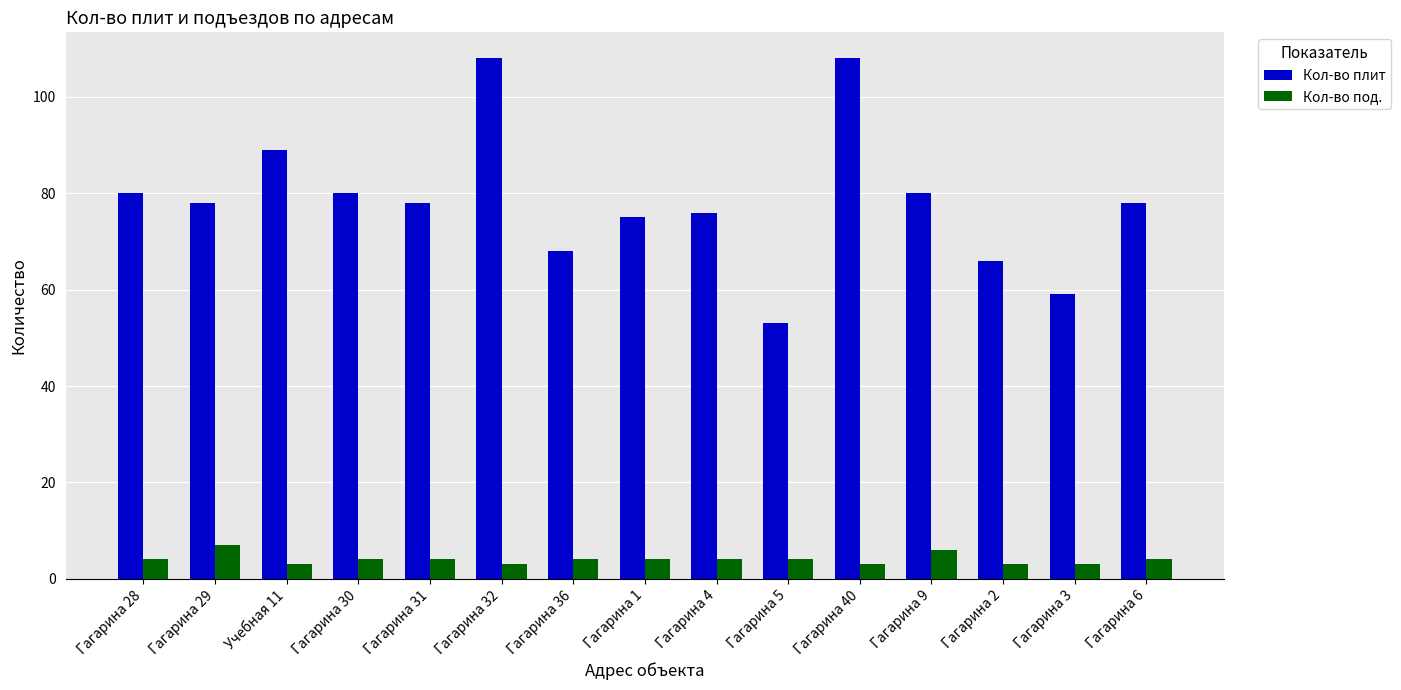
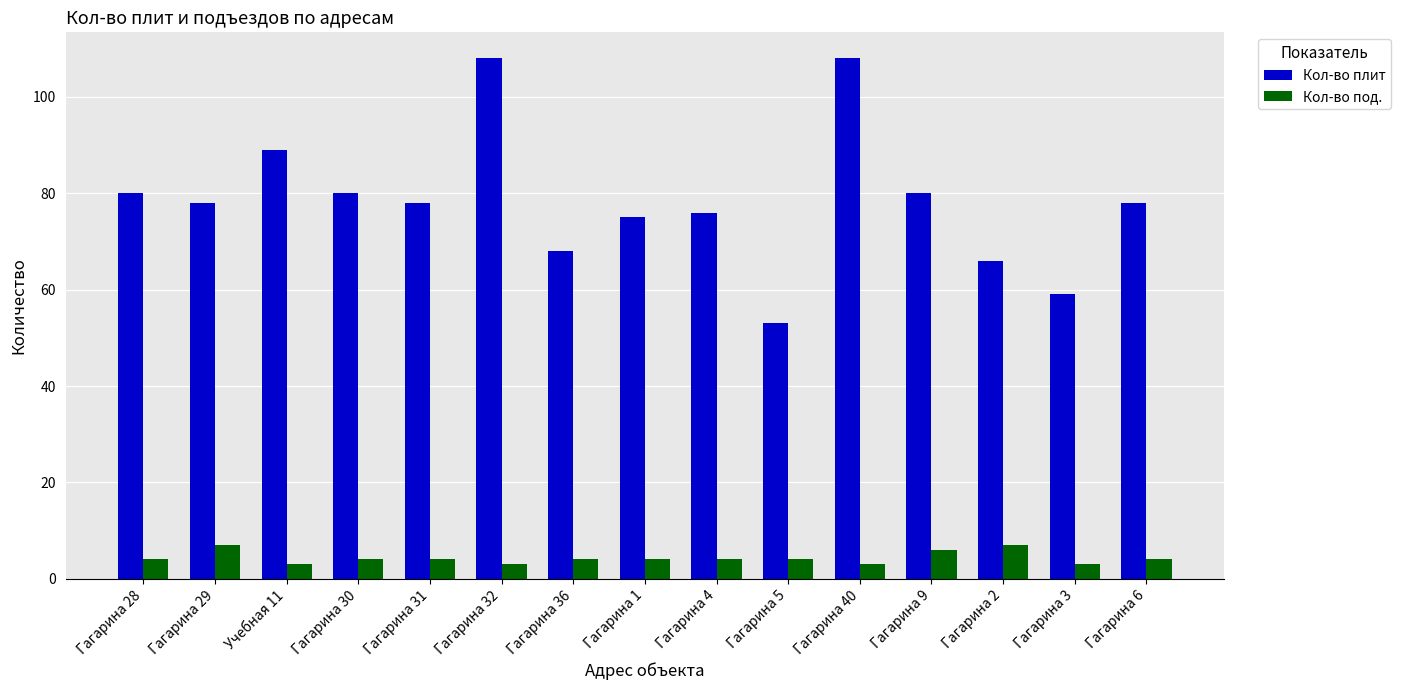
  {
    "Кол-во плит": {
      "Гагарина 28": 80,
      "Гагарина 29": 78,
      "Учебная 11": 89,
      "Гагарина 30": 80,
      "Гагарина 31": 78,
      "Гагарина 32": 108,
      "Гагарина 36": 68,
      "Гагарина 1": 75,
      "Гагарина 4": 76,
      "Гагарина 5": 53,
      "Гагарина 40": 108,
      "Гагарина 9": 80,
      "Гагарина 2": 66,
      "Гагарина 3": 59,
      "Гагарина 6": 78
    },
    "Кол-во под.": {
      "Гагарина 28": 4,
      "Гагарина 29": 7,
      "Учебная 11": 3,
      "Гагарина 30": 4,
      "Гагарина 31": 4,
      "Гагарина 32": 3,
      "Гагарина 36": 4,
      "Гагарина 1": 4,
      "Гагарина 4": 4,
      "Гагарина 5": 4,
      "Гагарина 40": 3,
      "Гагарина 9": 6,
-     "Гагарина 2": 3,
+     "Гагарина 2": 7,
      "Гагарина 3": 3,
      "Гагарина 6": 4
    }
  }
